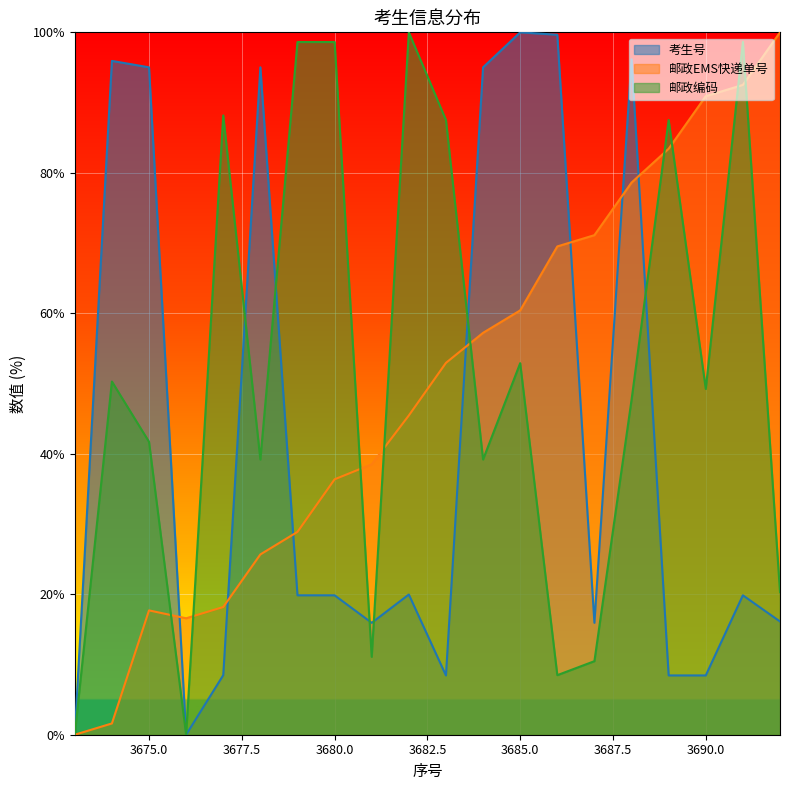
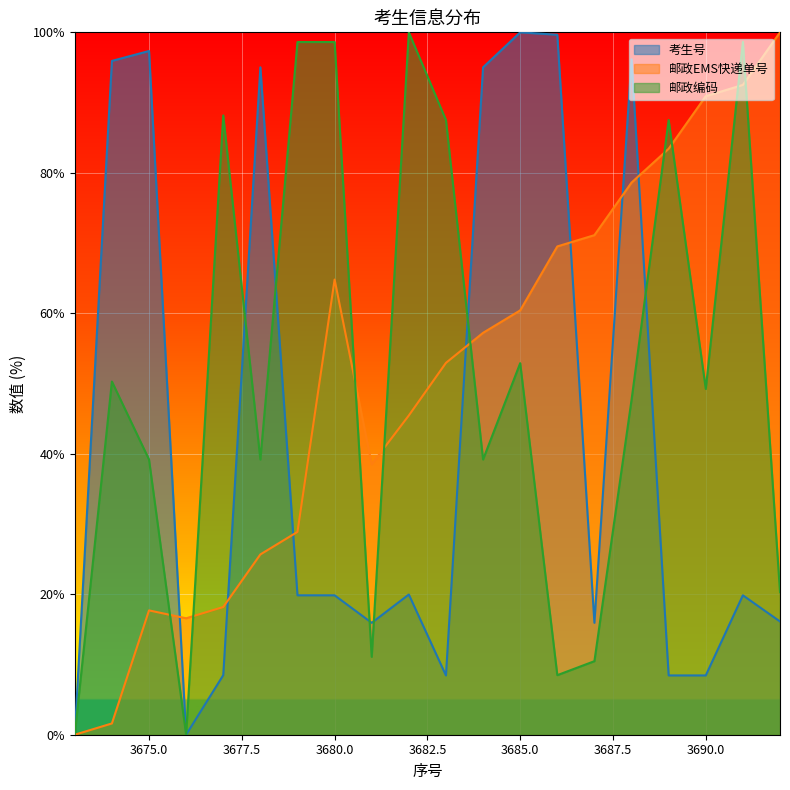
  {
    "考生号": {
-     "3675.0": "95%",
+     "3675.0": "97%",
      "3680.0": "20%",
      "3685.0": "100%",
      "3690.0": "8%"
    },
    "邮政EMS快递单号": {
      "3675.0": "18%",
-     "3680.0": "36%",
+     "3680.0": "65%",
      "3685.0": "60%"
    },
    "邮政编码": {
-     "3675.0": "42%",
+     "3675.0": "39%",
      "3680.0": "99%",
      "3685.0": "53%",
      "3690.0": "49%"
    }
  }
